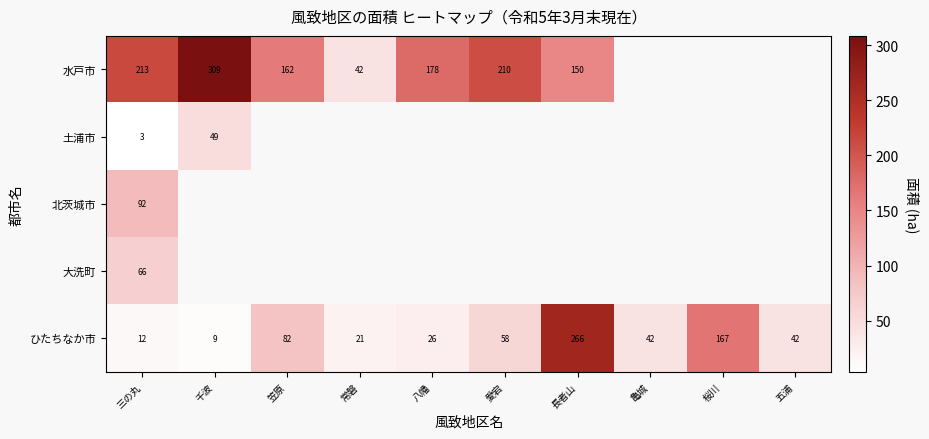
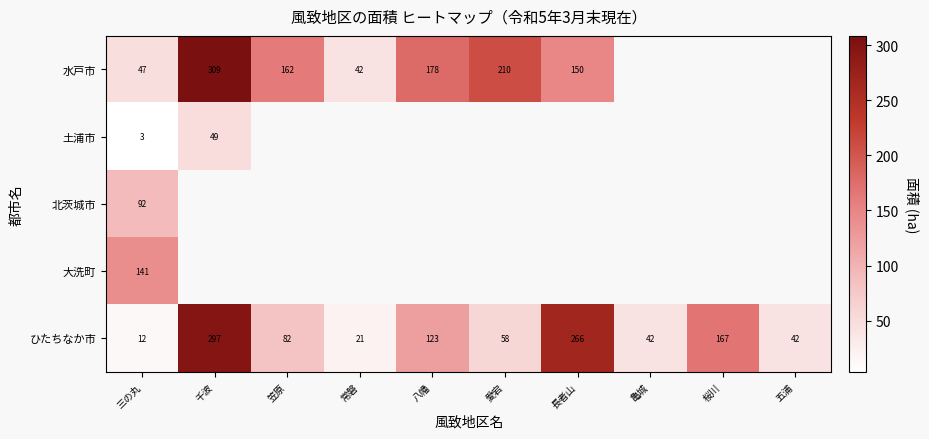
  {
    "水戸市": {
-     "三の丸": 213,
+     "三の丸": 47,
      "千波": 309,
      "笠原": 162,
      "常磐": 42,
      "八幡": 178,
      "愛宕": 210,
      "長者山": 150
    },
    "土浦市": {
      "三の丸": 3,
      "千波": 49
    },
    "北茨城市": {
      "三の丸": 92
    },
    "大洗町": {
-     "三の丸": 66
+     "三の丸": 141
    },
    "ひたちなか市": {
      "三の丸": 12,
-     "千波": 9,
+     "千波": 297,
      "笠原": 82,
      "常磐": 21,
-     "八幡": 26,
+     "八幡": 123,
      "愛宕": 58,
      "長者山": 266,
      "亀城": 42,
      "桜川": 167,
      "五浦": 42
    }
  }
